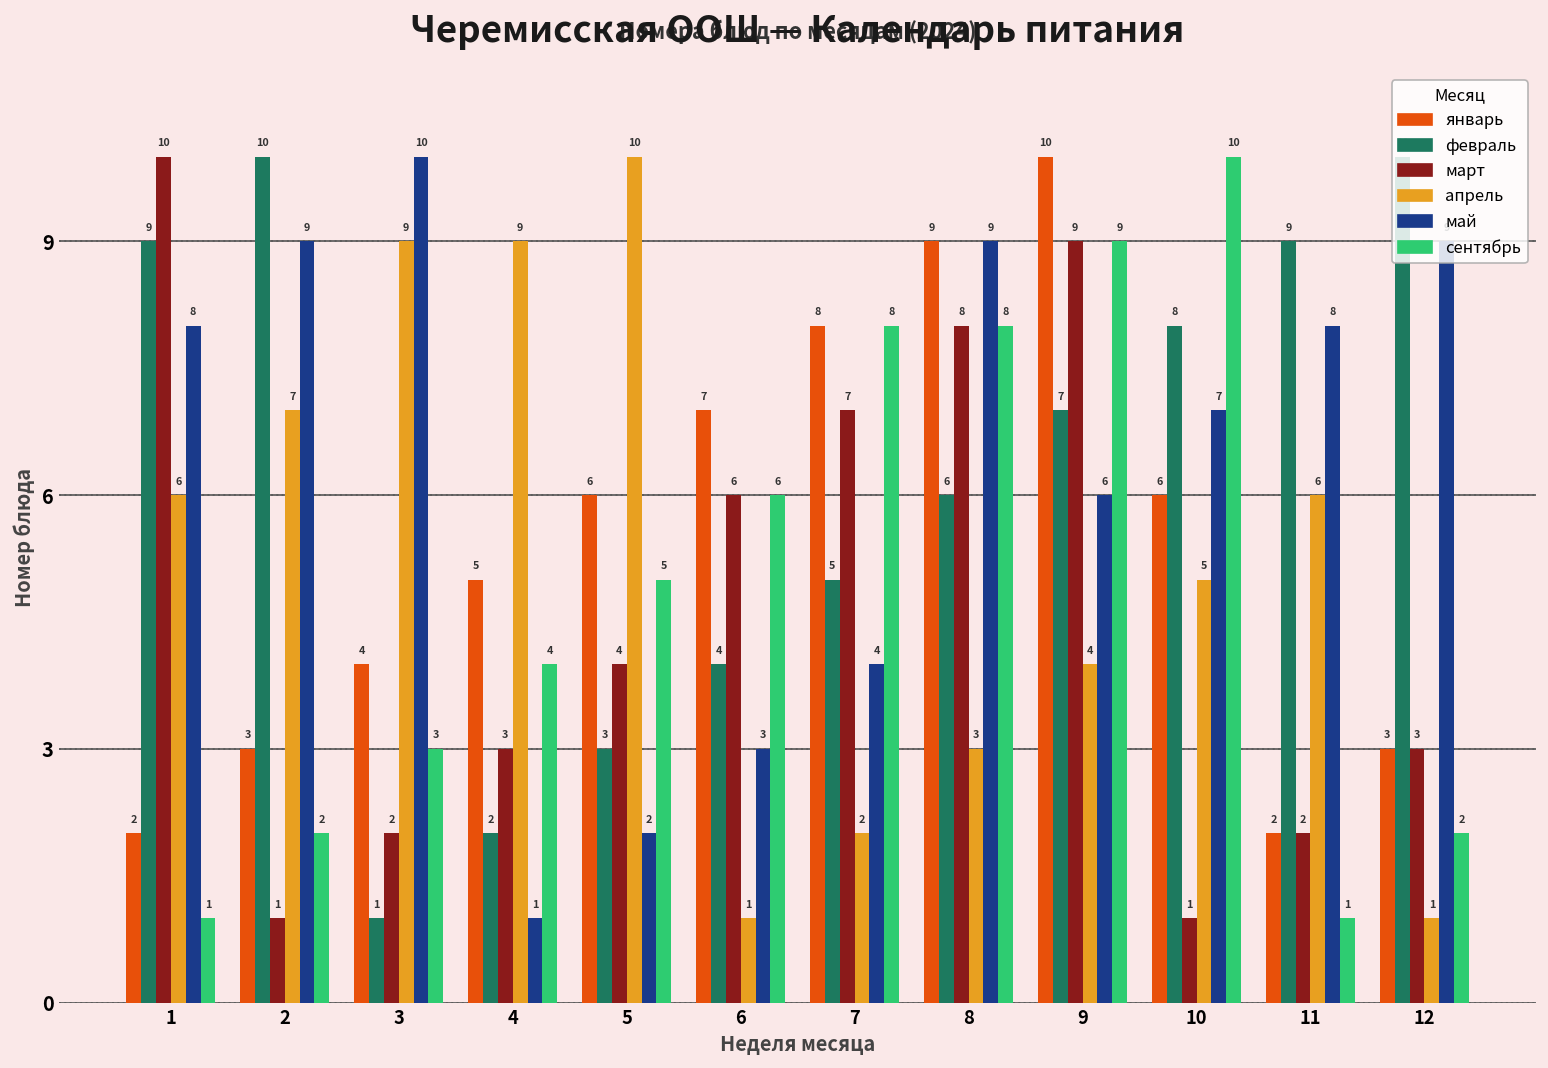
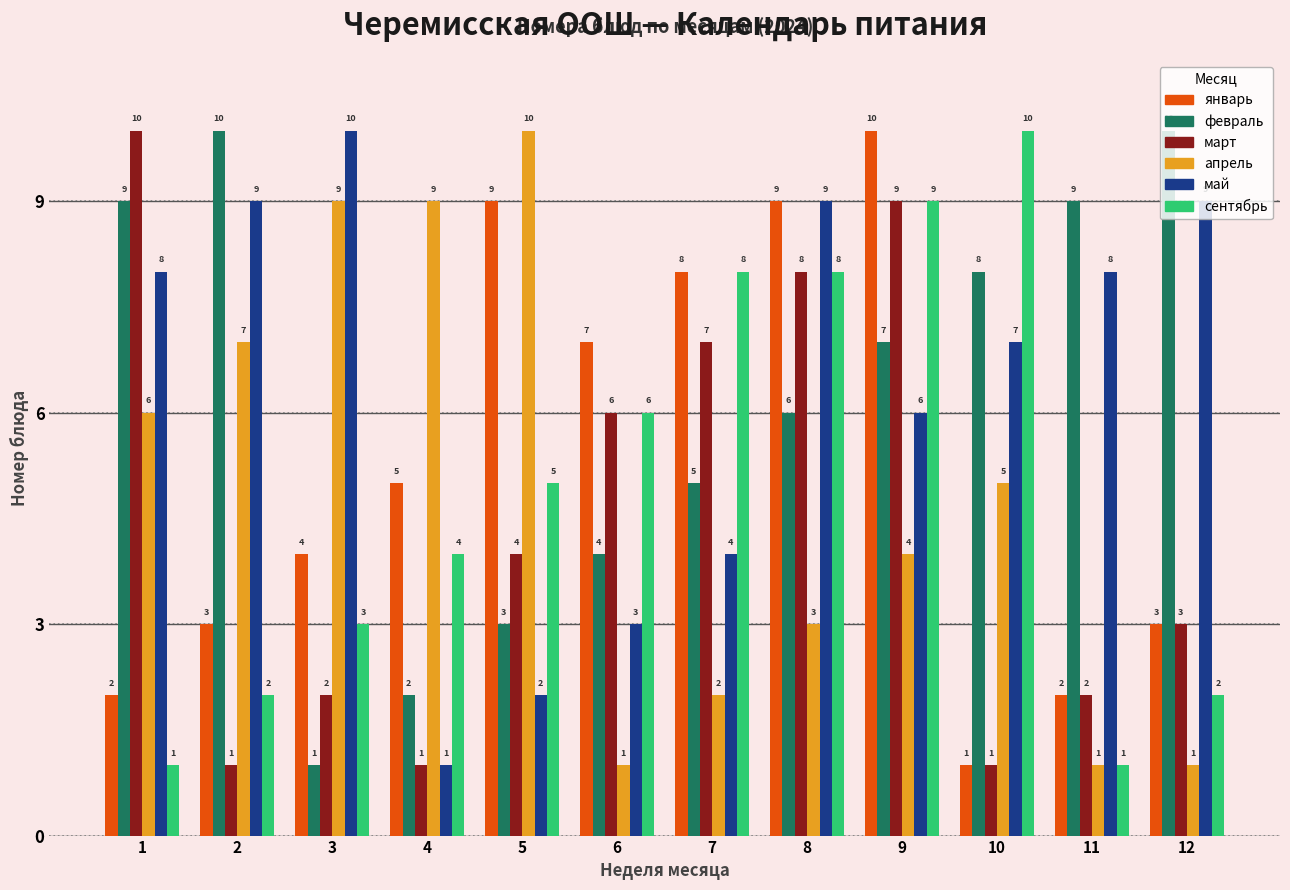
  {
    "январь": {
      "1": 2,
      "2": 3,
      "3": 4,
      "4": 5,
-     "5": 6,
+     "5": 9,
      "6": 7,
      "7": 8,
      "8": 9,
      "9": 10,
-     "10": 6,
+     "10": 1,
      "11": 2,
      "12": 3
    },
    "февраль": {
      "1": 9,
      "2": 10,
      "3": 1,
      "4": 2,
      "5": 3,
      "6": 4,
      "7": 5,
      "8": 6,
      "9": 7,
      "10": 8,
      "11": 9
    },
    "март": {
      "1": 10,
      "2": 1,
      "3": 2,
-     "4": 3,
+     "4": 1,
      "5": 4,
      "6": 6,
      "7": 7,
      "8": 8,
      "9": 9,
      "10": 1,
      "11": 2,
      "12": 3
    },
    "апрель": {
      "1": 6,
      "2": 7,
      "3": 9,
      "4": 9,
      "5": 10,
      "6": 1,
      "7": 2,
      "8": 3,
      "9": 4,
      "10": 5,
-     "11": 6,
+     "11": 1,
      "12": 1
    },
    "май": {
      "1": 8,
      "2": 9,
      "3": 10,
      "4": 1,
      "5": 2,
      "6": 3,
      "7": 4,
      "8": 9,
      "9": 6,
      "10": 7,
      "11": 8
    },
    "сентябрь": {
      "1": 1,
      "2": 2,
      "3": 3,
      "4": 4,
      "5": 5,
      "6": 6,
      "7": 8,
      "8": 8,
      "9": 9,
      "10": 10,
      "11": 1,
      "12": 2
    }
  }
